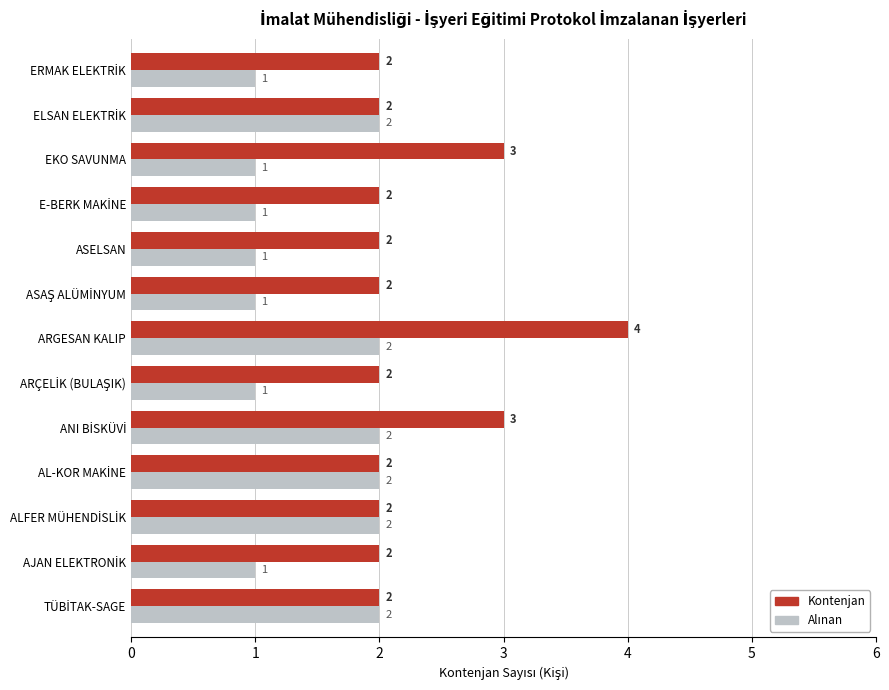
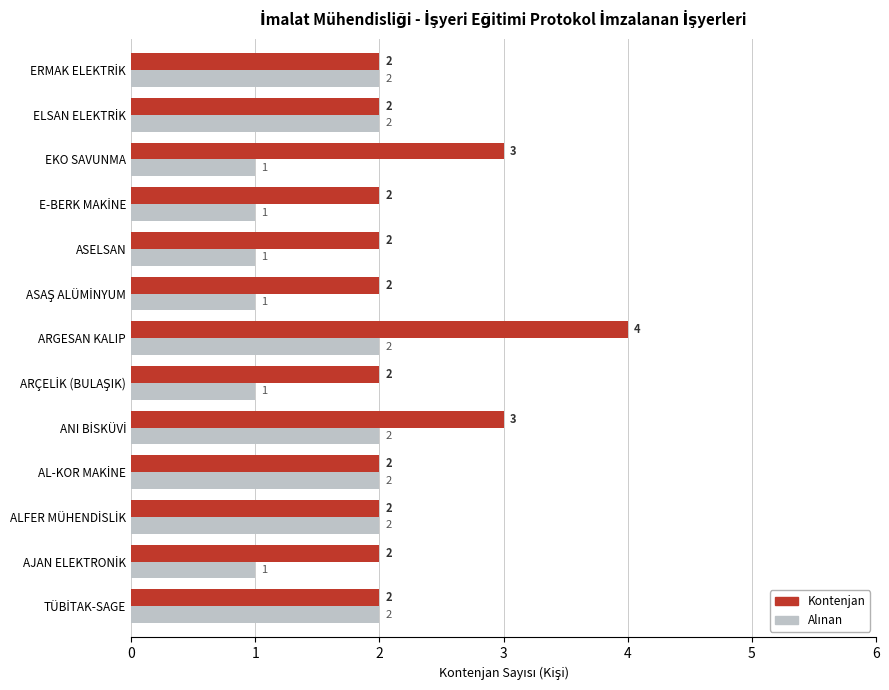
  {
    "Kontenjan": {
      "ERMAK ELEKTRİK": 2,
      "ELSAN ELEKTRİK": 2,
      "EKO SAVUNMA": 3,
      "E-BERK MAKİNE": 2,
      "ASELSAN": 2,
      "ASAŞ ALÜMİNYUM": 2,
      "ARGESAN KALIP": 4,
      "ARÇELİK (BULAŞIK)": 2,
      "ANI BİSKÜVİ": 3,
      "AL-KOR MAKİNE": 2,
      "ALFER MÜHENDİSLİK": 2,
      "AJAN ELEKTRONİK": 2,
      "TÜBİTAK-SAGE": 2
    },
    "Alınan": {
-     "ERMAK ELEKTRİK": 1,
+     "ERMAK ELEKTRİK": 2,
      "ELSAN ELEKTRİK": 2,
      "EKO SAVUNMA": 1,
      "E-BERK MAKİNE": 1,
      "ASELSAN": 1,
      "ASAŞ ALÜMİNYUM": 1,
      "ARGESAN KALIP": 2,
      "ARÇELİK (BULAŞIK)": 1,
      "ANI BİSKÜVİ": 2,
      "AL-KOR MAKİNE": 2,
      "ALFER MÜHENDİSLİK": 2,
      "AJAN ELEKTRONİK": 1,
      "TÜBİTAK-SAGE": 2
    }
  }
